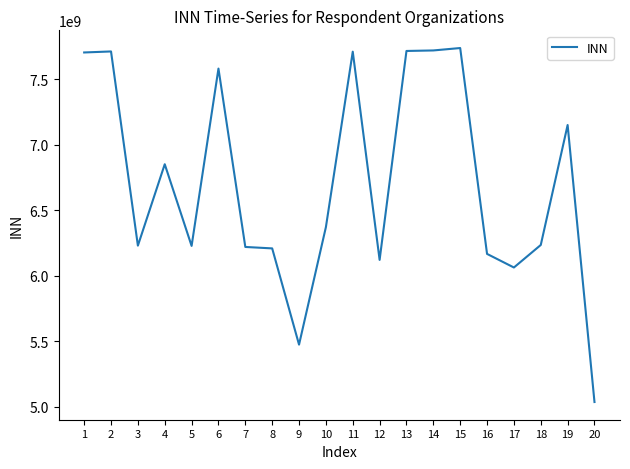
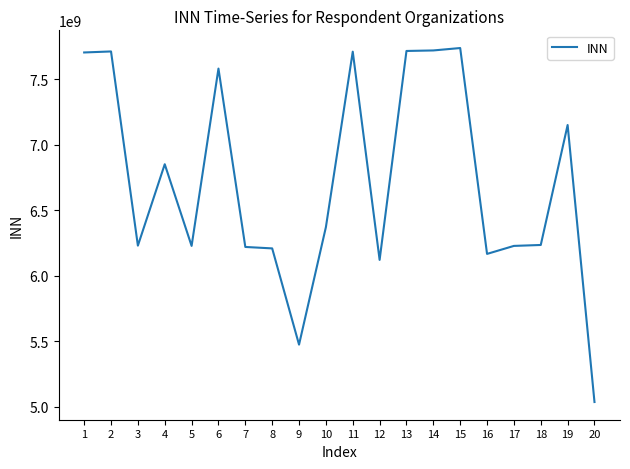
  {
    "1": 7700000000,
    "2": 7710000000,
    "3": 6230000000,
    "4": 6850000000,
    "5": 6230000000,
    "6": 7580000000,
    "7": 6220000000,
    "8": 6210000000,
    "9": 5470000000,
    "10": 6370000000,
    "11": 7710000000,
    "12": 6120000000,
    "13": 7710000000,
    "14": 7720000000,
    "15": 7740000000,
    "16": 6170000000,
-   "17": 6060000000,
+   "17": 6230000000,
    "18": 6230000000,
    "19": 7150000000,
    "20": 5040000000
  }
